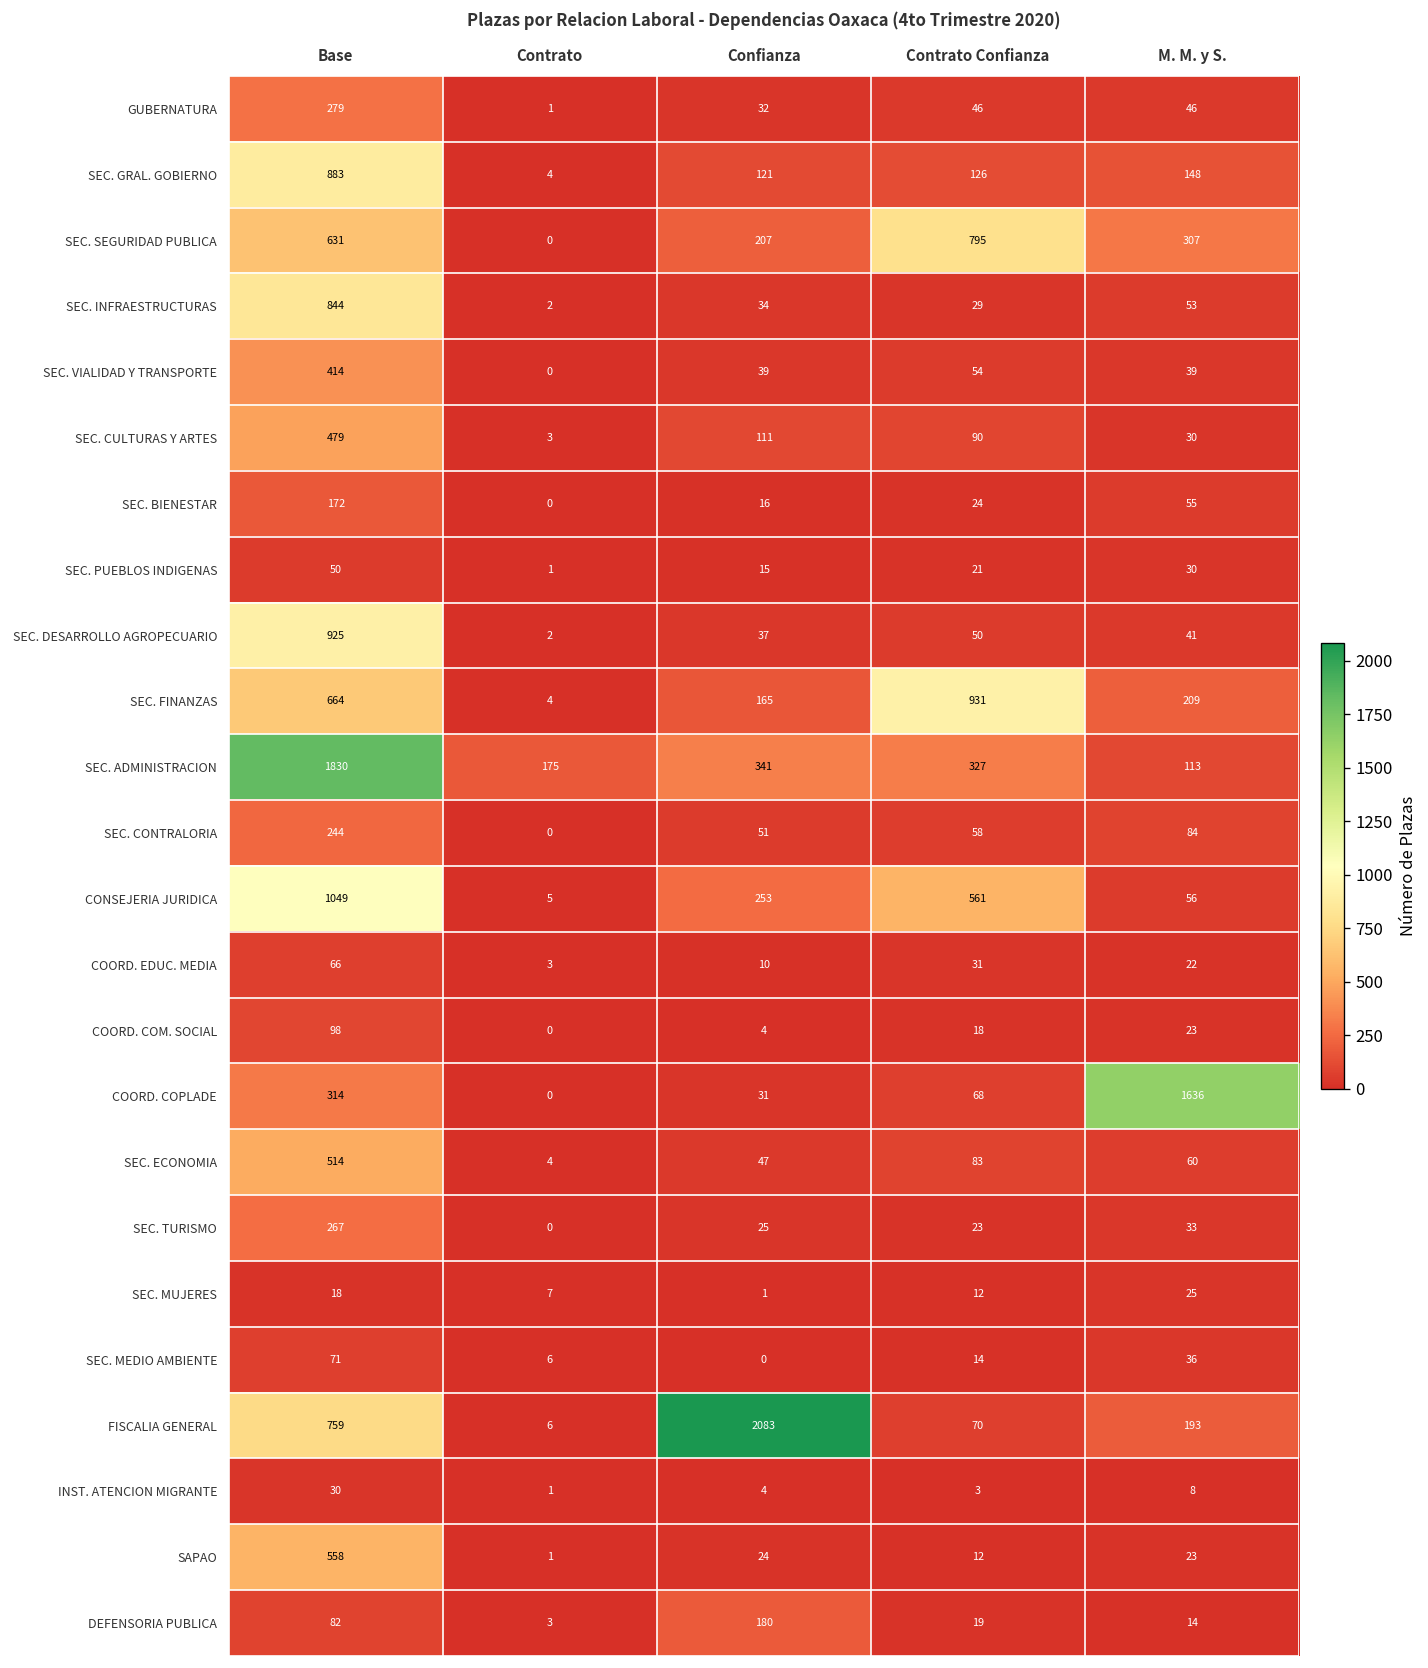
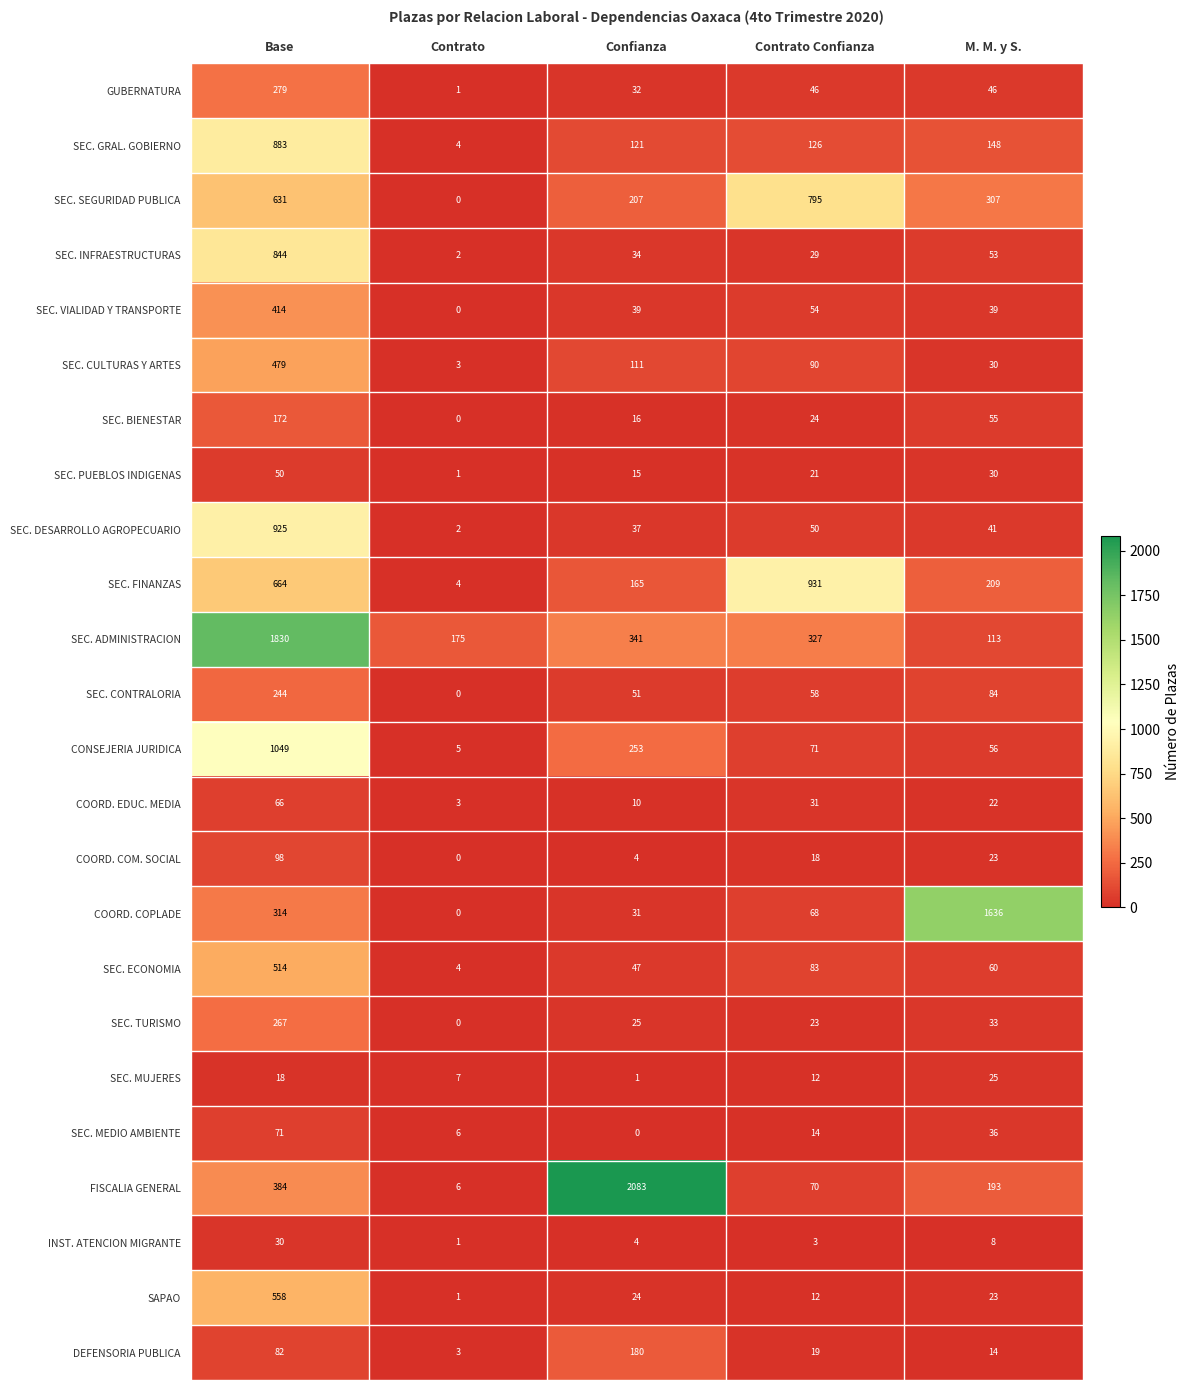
  {
    "GUBERNATURA": {
      "Base": 279,
      "Contrato": 1,
      "Confianza": 32,
      "Contrato Confianza": 46,
      "M. M. y S.": 46
    },
    "SEC. GRAL. GOBIERNO": {
      "Base": 883,
      "Contrato": 4,
      "Confianza": 121,
      "Contrato Confianza": 126,
      "M. M. y S.": 148
    },
    "SEC. SEGURIDAD PUBLICA": {
      "Base": 631,
      "Contrato": 0,
      "Confianza": 207,
      "Contrato Confianza": 795,
      "M. M. y S.": 307
    },
    "SEC. INFRAESTRUCTURAS": {
      "Base": 844,
      "Contrato": 2,
      "Confianza": 34,
      "Contrato Confianza": 29,
      "M. M. y S.": 53
    },
    "SEC. VIALIDAD Y TRANSPORTE": {
      "Base": 414,
      "Contrato": 0,
      "Confianza": 39,
      "Contrato Confianza": 54,
      "M. M. y S.": 39
    },
    "SEC. CULTURAS Y ARTES": {
      "Base": 479,
      "Contrato": 3,
      "Confianza": 111,
      "Contrato Confianza": 90,
      "M. M. y S.": 30
    },
    "SEC. BIENESTAR": {
      "Base": 172,
      "Contrato": 0,
      "Confianza": 16,
      "Contrato Confianza": 24,
      "M. M. y S.": 55
    },
    "SEC. PUEBLOS INDIGENAS": {
      "Base": 50,
      "Contrato": 1,
      "Confianza": 15,
      "Contrato Confianza": 21,
      "M. M. y S.": 30
    },
    "SEC. DESARROLLO AGROPECUARIO": {
      "Base": 925,
      "Contrato": 2,
      "Confianza": 37,
      "Contrato Confianza": 50,
      "M. M. y S.": 41
    },
    "SEC. FINANZAS": {
      "Base": 664,
      "Contrato": 4,
      "Confianza": 165,
      "Contrato Confianza": 931,
      "M. M. y S.": 209
    },
    "SEC. ADMINISTRACION": {
      "Base": 1830,
      "Contrato": 175,
      "Confianza": 341,
      "Contrato Confianza": 327,
      "M. M. y S.": 113
    },
    "SEC. CONTRALORIA": {
      "Base": 244,
      "Contrato": 0,
      "Confianza": 51,
      "Contrato Confianza": 58,
      "M. M. y S.": 84
    },
    "CONSEJERIA JURIDICA": {
      "Base": 1049,
      "Contrato": 5,
      "Confianza": 253,
-     "Contrato Confianza": 561,
+     "Contrato Confianza": 71,
      "M. M. y S.": 56
    },
    "COORD. EDUC. MEDIA": {
      "Base": 66,
      "Contrato": 3,
      "Confianza": 10,
      "Contrato Confianza": 31,
      "M. M. y S.": 22
    },
    "COORD. COM. SOCIAL": {
      "Base": 98,
      "Contrato": 0,
      "Confianza": 4,
      "Contrato Confianza": 18,
      "M. M. y S.": 23
    },
    "COORD. COPLADE": {
      "Base": 314,
      "Contrato": 0,
      "Confianza": 31,
      "Contrato Confianza": 68,
      "M. M. y S.": 1636
    },
    "SEC. ECONOMIA": {
      "Base": 514,
      "Contrato": 4,
      "Confianza": 47,
      "Contrato Confianza": 83,
      "M. M. y S.": 60
    },
    "SEC. TURISMO": {
      "Base": 267,
      "Contrato": 0,
      "Confianza": 25,
      "Contrato Confianza": 23,
      "M. M. y S.": 33
    },
    "SEC. MUJERES": {
      "Base": 18,
      "Contrato": 7,
      "Confianza": 1,
      "Contrato Confianza": 12,
      "M. M. y S.": 25
    },
    "SEC. MEDIO AMBIENTE": {
      "Base": 71,
      "Contrato": 6,
      "Confianza": 0,
      "Contrato Confianza": 14,
      "M. M. y S.": 36
    },
    "FISCALIA GENERAL": {
-     "Base": 759,
+     "Base": 384,
      "Contrato": 6,
      "Confianza": 2083,
      "Contrato Confianza": 70,
      "M. M. y S.": 193
    },
    "INST. ATENCION MIGRANTE": {
      "Base": 30,
      "Contrato": 1,
      "Confianza": 4,
      "Contrato Confianza": 3,
      "M. M. y S.": 8
    },
    "SAPAO": {
      "Base": 558,
      "Contrato": 1,
      "Confianza": 24,
      "Contrato Confianza": 12,
      "M. M. y S.": 23
    },
    "DEFENSORIA PUBLICA": {
      "Base": 82,
      "Contrato": 3,
      "Confianza": 180,
      "Contrato Confianza": 19,
      "M. M. y S.": 14
    }
  }
